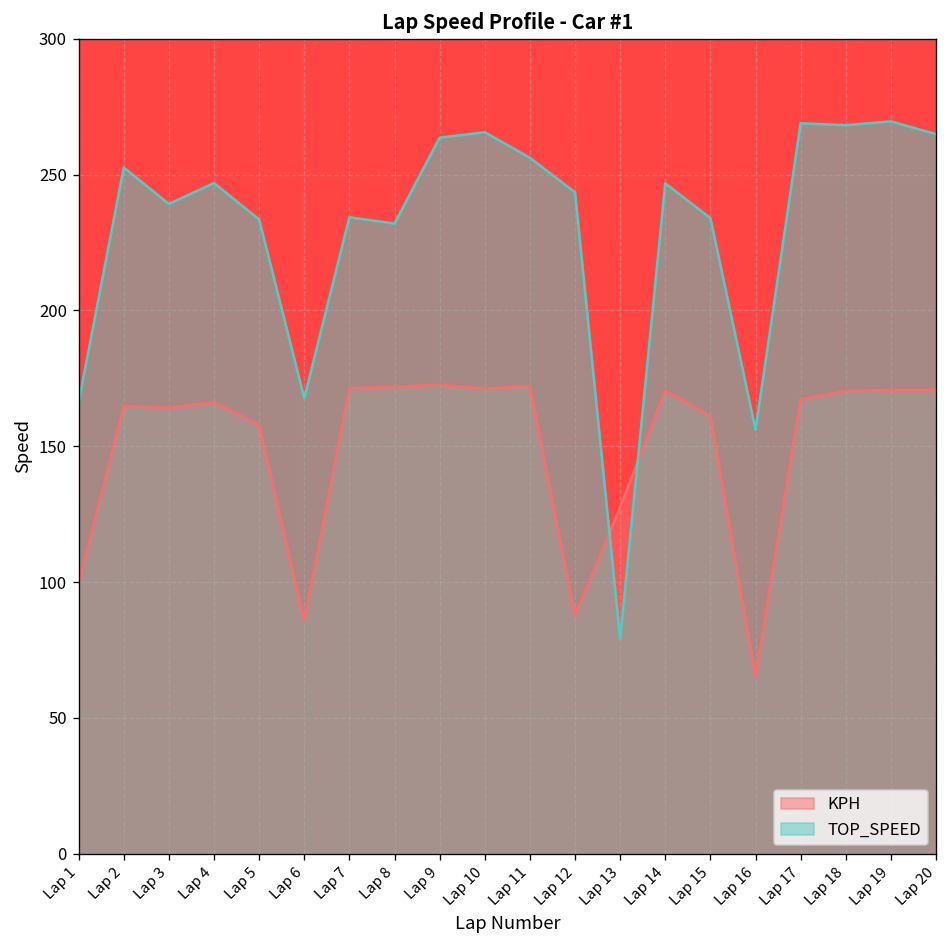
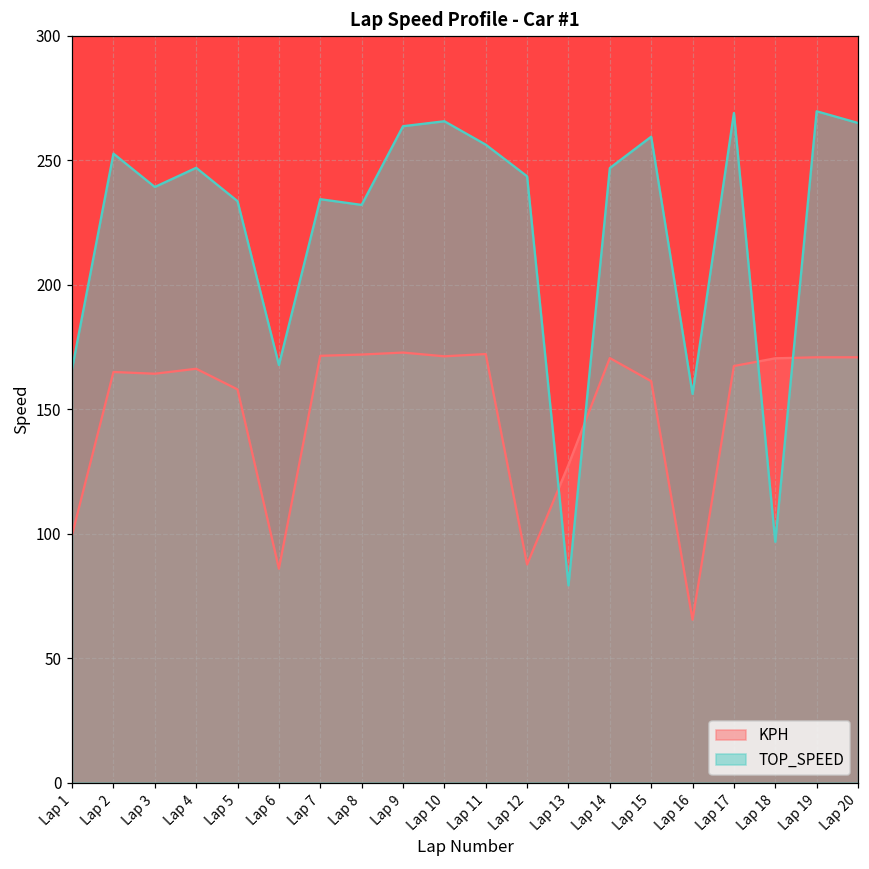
  {
    "KPH": {
      "Lap 1": 100,
      "Lap 2": 165,
      "Lap 3": 164,
      "Lap 4": 166,
      "Lap 5": 158,
      "Lap 6": 86,
      "Lap 7": 171,
      "Lap 8": 172,
      "Lap 9": 173,
      "Lap 10": 171,
      "Lap 11": 172,
      "Lap 12": 88,
      "Lap 13": 128,
      "Lap 14": 171,
      "Lap 15": 161,
      "Lap 16": 65,
      "Lap 17": 167,
      "Lap 18": 170,
      "Lap 19": 171,
      "Lap 20": 171
    },
    "TOP_SPEED": {
      "Lap 1": 166,
      "Lap 2": 253,
      "Lap 3": 239,
      "Lap 4": 247,
      "Lap 5": 234,
      "Lap 6": 168,
      "Lap 7": 234,
      "Lap 8": 232,
      "Lap 9": 264,
      "Lap 10": 266,
      "Lap 11": 256,
      "Lap 12": 244,
      "Lap 13": 79,
      "Lap 14": 247,
-     "Lap 15": 234,
+     "Lap 15": 259,
      "Lap 16": 156,
      "Lap 17": 269,
-     "Lap 18": 268,
+     "Lap 18": 97,
      "Lap 19": 270,
      "Lap 20": 265
    }
  }
